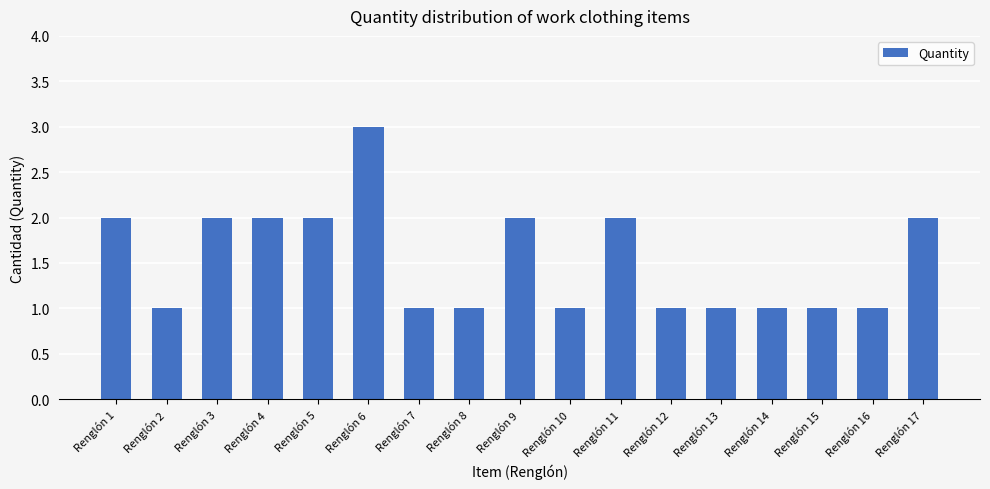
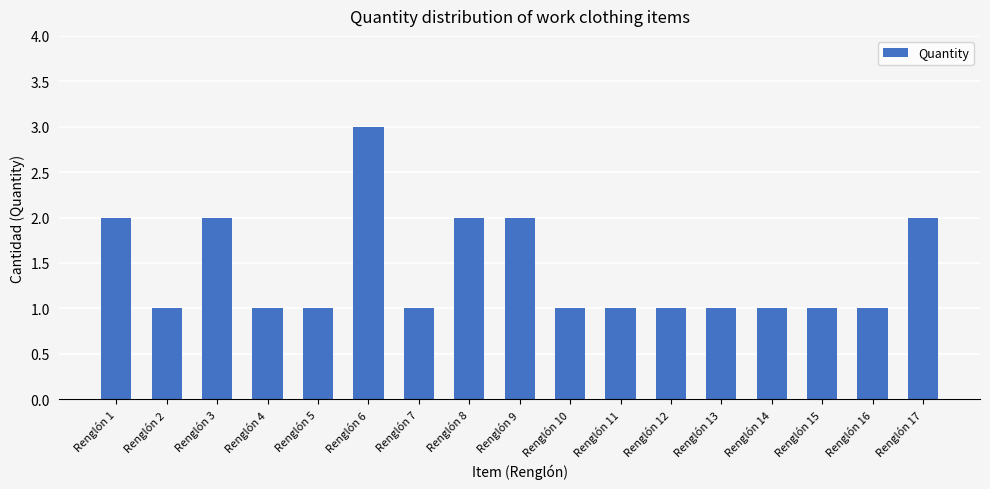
  {
    "Renglón 1": 2,
    "Renglón 2": 1,
    "Renglón 3": 2,
-   "Renglón 4": 2,
-   "Renglón 5": 2,
+   "Renglón 4": 1,
+   "Renglón 5": 1,
    "Renglón 6": 3,
    "Renglón 7": 1,
-   "Renglón 8": 1,
+   "Renglón 8": 2,
    "Renglón 9": 2,
    "Renglón 10": 1,
-   "Renglón 11": 2,
+   "Renglón 11": 1,
    "Renglón 12": 1,
    "Renglón 13": 1,
    "Renglón 14": 1,
    "Renglón 15": 1,
    "Renglón 16": 1,
    "Renglón 17": 2
  }
